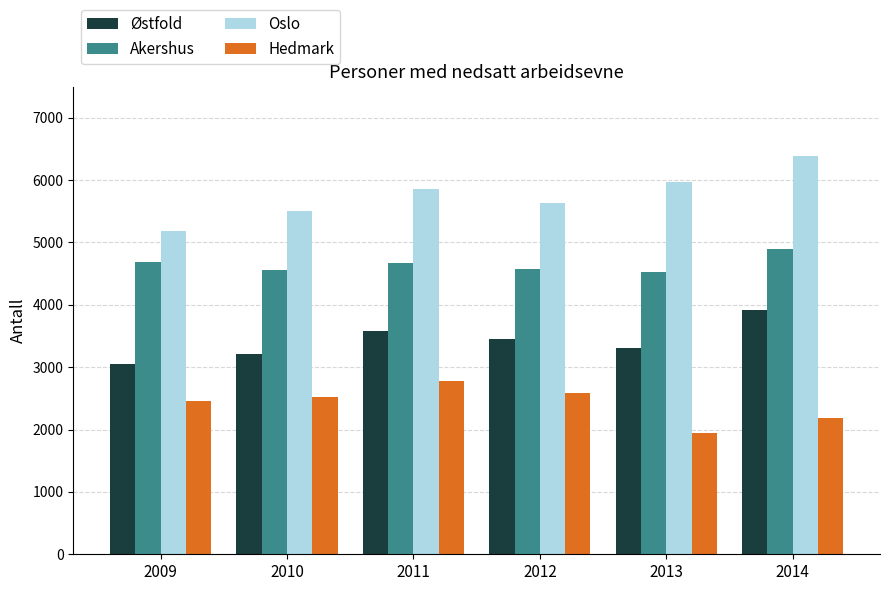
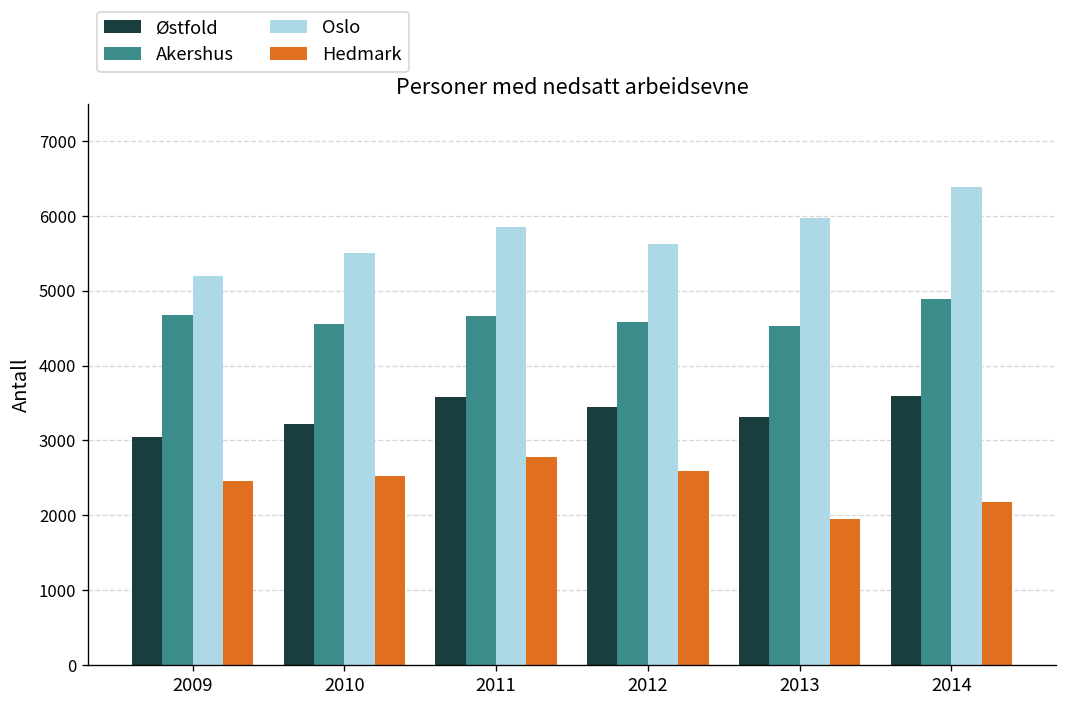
  {
    "Østfold": {
      "2009": 3000,
      "2010": 3200,
      "2011": 3600,
      "2012": 3400,
      "2013": 3300,
-     "2014": 3900
+     "2014": 3600
    },
    "Akershus": {
      "2009": 4700,
      "2010": 4600,
      "2011": 4700,
      "2012": 4600,
      "2013": 4500,
      "2014": 4900
    },
    "Oslo": {
      "2009": 5200,
      "2010": 5500,
      "2011": 5800,
      "2012": 5600,
      "2013": 6000,
      "2014": 6400
    },
    "Hedmark": {
      "2009": 2500,
      "2010": 2500,
      "2011": 2800,
      "2012": 2600,
      "2013": 2000,
      "2014": 2200
    }
  }
